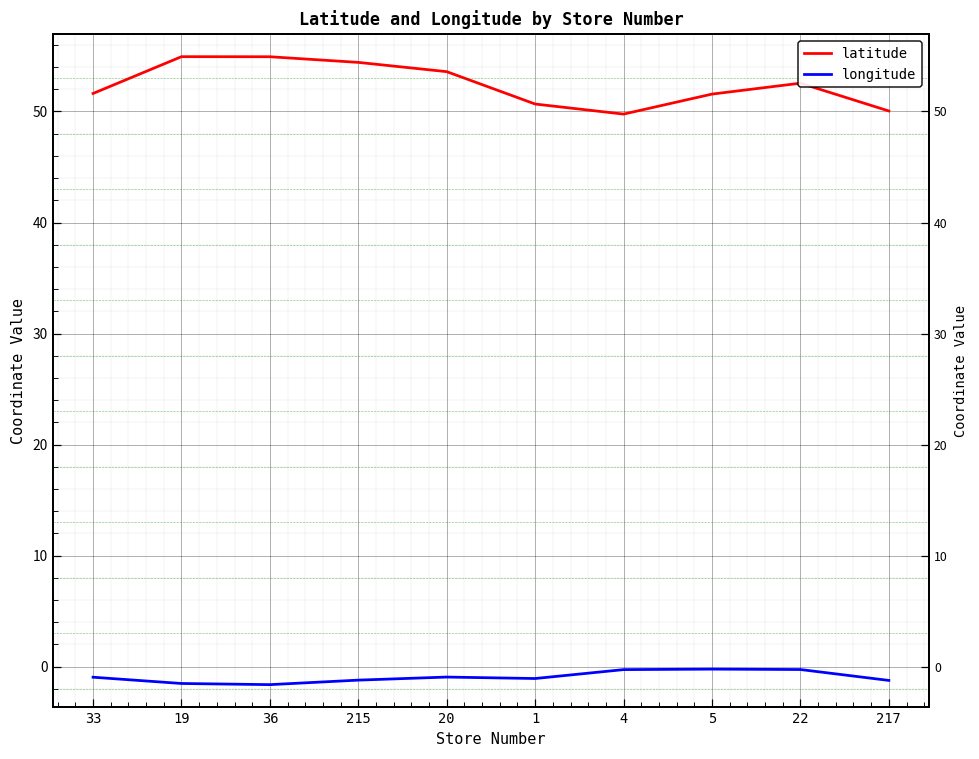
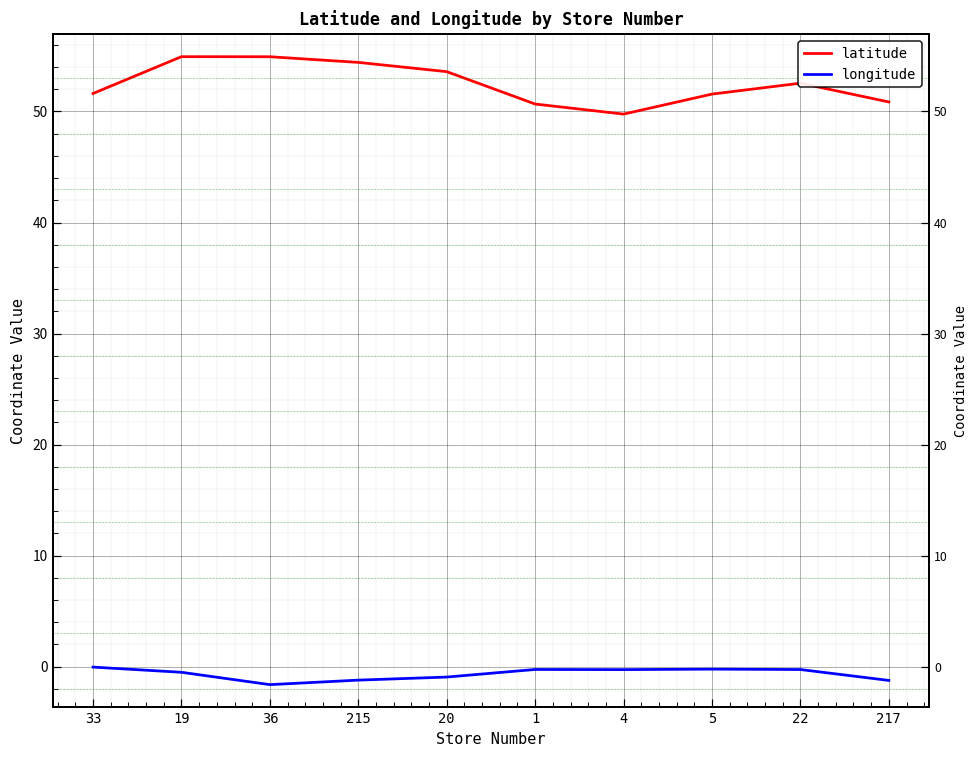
  {
    "latitude": {
      "33": 51.6,
      "19": 54.9,
      "36": 54.9,
      "215": 54.4,
      "20": 53.6,
      "1": 50.7,
      "4": 49.8,
      "5": 51.6,
-     "217": 50.0
+     "217": 50.9
    },
    "longitude": {
-     "33": -1.0,
-     "19": -1.5,
+     "33": 0.0,
+     "19": -0.5,
      "36": -1.6,
      "215": -1.2,
      "20": -0.9,
-     "1": -1.1,
+     "1": -0.3,
      "4": -0.3,
      "5": -0.2,
      "22": -0.3,
      "217": -1.2
    }
  }
